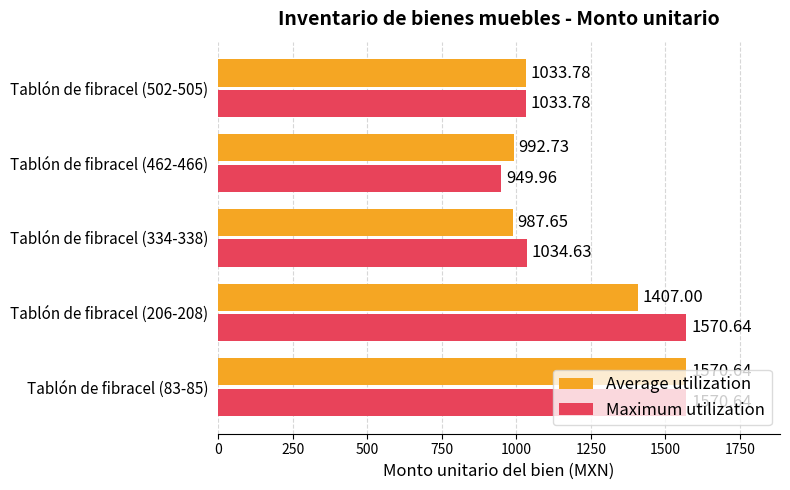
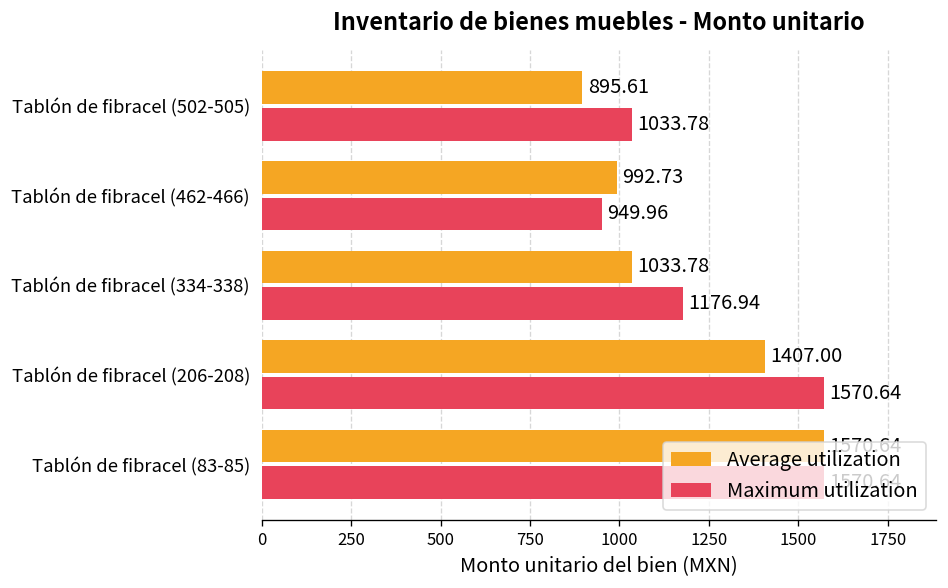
  {
    "Average utilization": {
-     "Tablón de fibracel (502-505)": 1033.78,
+     "Tablón de fibracel (502-505)": 895.61,
      "Tablón de fibracel (462-466)": 992.73,
-     "Tablón de fibracel (334-338)": 987.65,
+     "Tablón de fibracel (334-338)": 1033.78,
      "Tablón de fibracel (206-208)": 1407.00
    },
    "Maximum utilization": {
      "Tablón de fibracel (502-505)": 1033.78,
      "Tablón de fibracel (462-466)": 949.96,
-     "Tablón de fibracel (334-338)": 1034.63,
+     "Tablón de fibracel (334-338)": 1176.94,
      "Tablón de fibracel (206-208)": 1570.64
    }
  }
